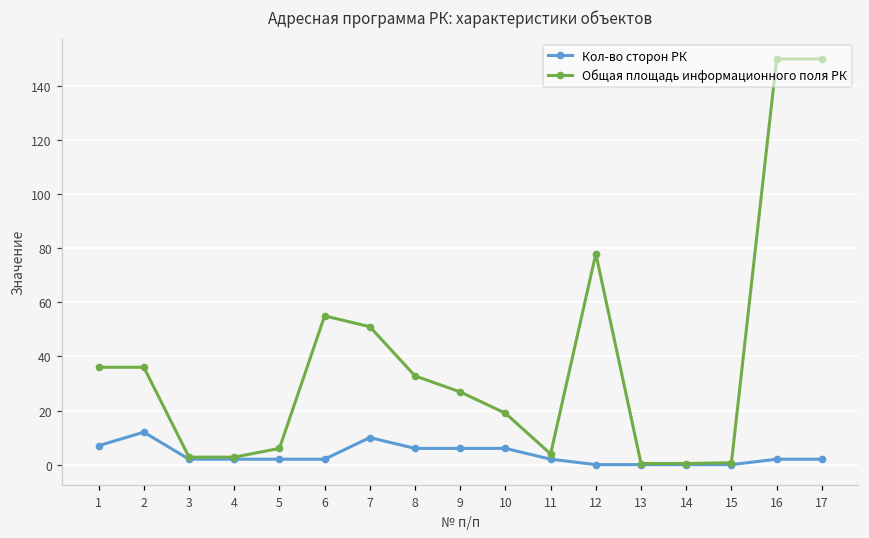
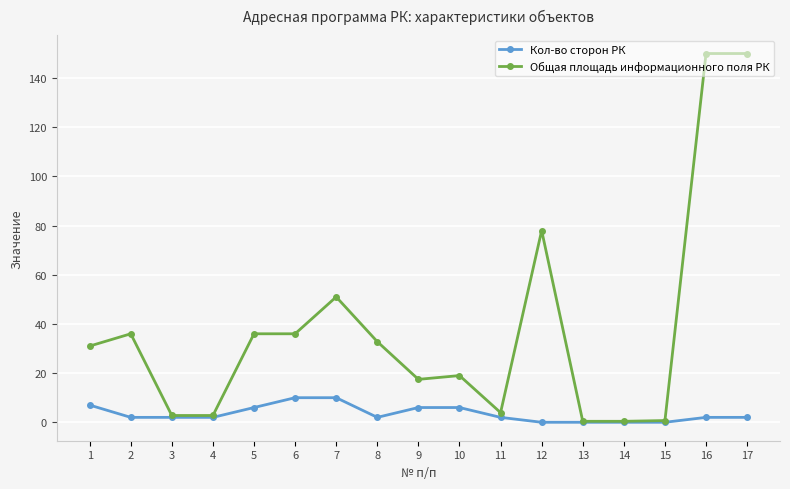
  {
    "Кол-во сторон РК": {
      "1": 7,
-     "2": 12,
-     "5": 2,
-     "6": 2,
+     "2": 2,
+     "5": 6,
+     "6": 10,
      "7": 10,
-     "8": 6,
+     "8": 2,
      "9": 6,
      "10": 6,
      "11": 2,
      "12": 0,
      "16": 2,
      "17": 2
    },
    "Общая площадь информационного поля РК": {
-     "1": 36,
+     "1": 31,
      "2": 36,
-     "5": 6,
-     "6": 55,
+     "5": 36,
+     "6": 36,
      "7": 51,
      "8": 33,
-     "9": 27,
+     "9": 17,
      "10": 19,
      "11": 4,
      "12": 78
    }
  }
